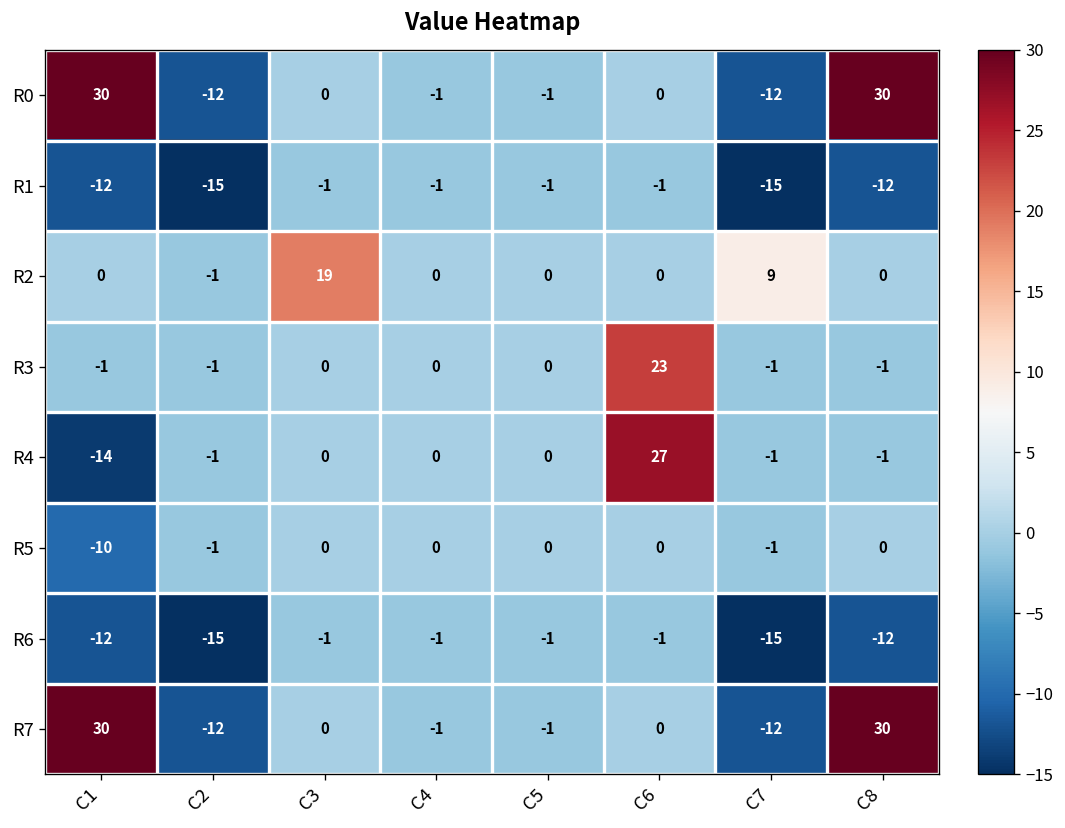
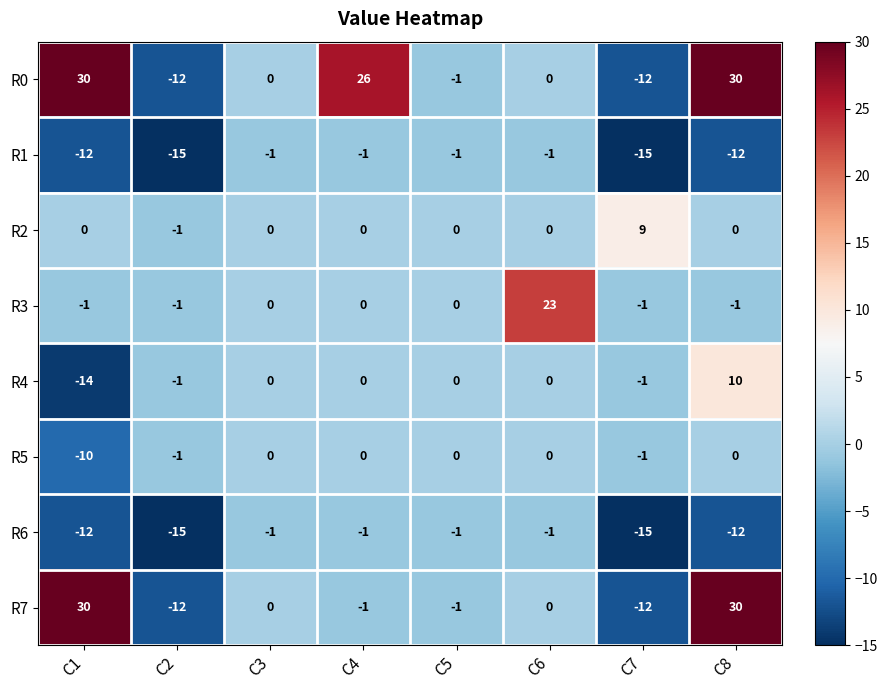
  {
    "R0": {
      "C1": 30,
      "C2": -12,
      "C3": 0,
-     "C4": -1,
+     "C4": 26,
      "C5": -1,
      "C6": 0,
      "C7": -12,
      "C8": 30
    },
    "R1": {
      "C1": -12,
      "C2": -15,
      "C3": -1,
      "C4": -1,
      "C5": -1,
      "C6": -1,
      "C7": -15,
      "C8": -12
    },
    "R2": {
      "C1": 0,
      "C2": -1,
-     "C3": 19,
+     "C3": 0,
      "C4": 0,
      "C5": 0,
      "C6": 0,
      "C7": 9,
      "C8": 0
    },
    "R3": {
      "C1": -1,
      "C2": -1,
      "C3": 0,
      "C4": 0,
      "C5": 0,
      "C6": 23,
      "C7": -1,
      "C8": -1
    },
    "R4": {
      "C1": -14,
      "C2": -1,
      "C3": 0,
      "C4": 0,
      "C5": 0,
-     "C6": 27,
+     "C6": 0,
      "C7": -1,
-     "C8": -1
+     "C8": 10
    },
    "R5": {
      "C1": -10,
      "C2": -1,
      "C3": 0,
      "C4": 0,
      "C5": 0,
      "C6": 0,
      "C7": -1,
      "C8": 0
    },
    "R6": {
      "C1": -12,
      "C2": -15,
      "C3": -1,
      "C4": -1,
      "C5": -1,
      "C6": -1,
      "C7": -15,
      "C8": -12
    },
    "R7": {
      "C1": 30,
      "C2": -12,
      "C3": 0,
      "C4": -1,
      "C5": -1,
      "C6": 0,
      "C7": -12,
      "C8": 30
    }
  }
